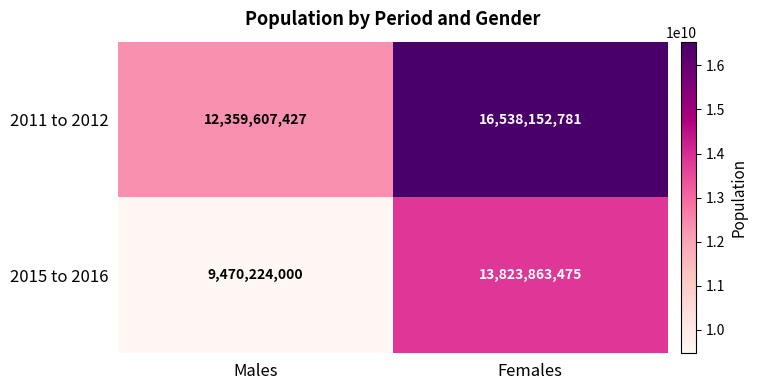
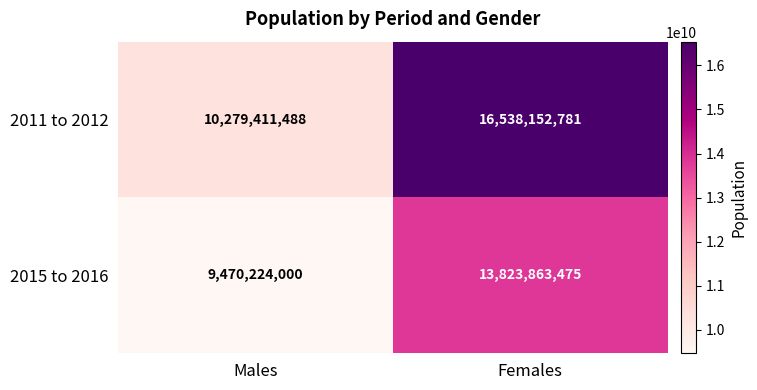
  {
    "2011 to 2012": {
-     "Males": "12,359,607,427",
+     "Males": "10,279,411,488",
      "Females": "16,538,152,781"
    },
    "2015 to 2016": {
      "Males": "9,470,224,000",
      "Females": "13,823,863,475"
    }
  }
